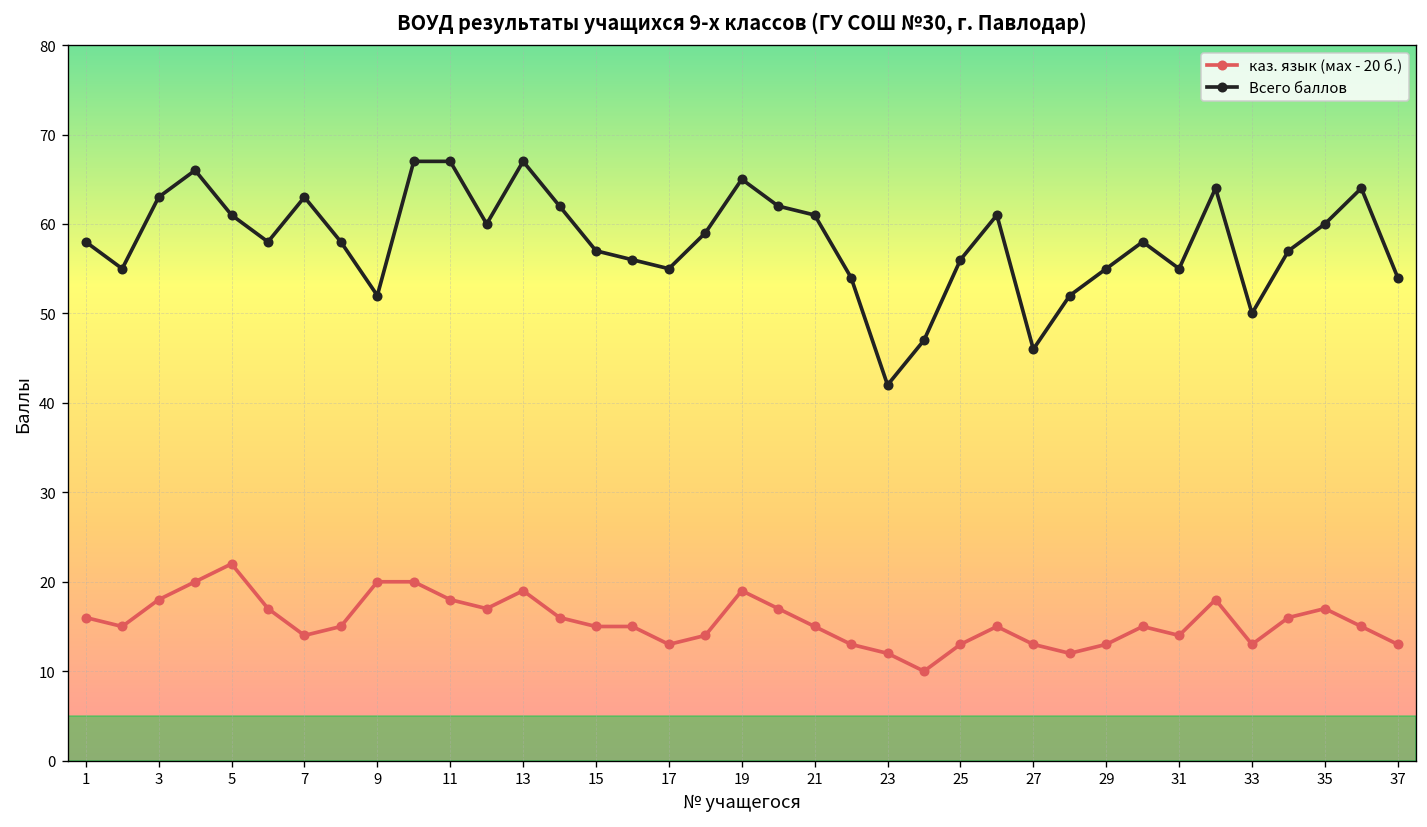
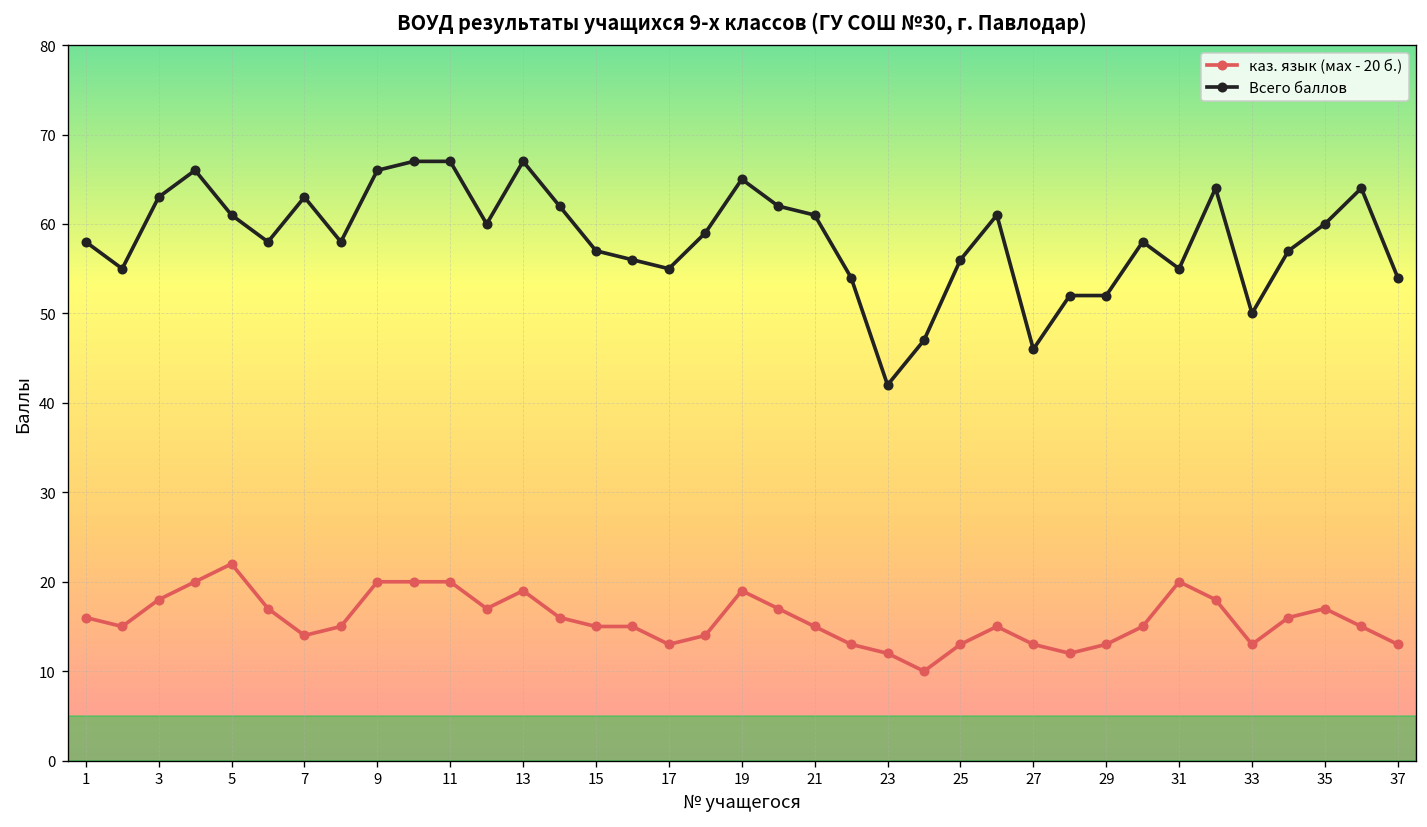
  {
    "каз. язык (мах - 20 б.)": {
      "1": 16,
      "3": 18,
      "5": 22,
      "7": 14,
      "9": 20,
-     "11": 18,
+     "11": 20,
      "13": 19,
      "15": 15,
      "17": 13,
      "19": 19,
      "21": 15,
      "23": 12,
      "25": 13,
      "27": 13,
      "29": 13,
-     "31": 14,
+     "31": 20,
      "33": 13,
      "35": 17,
      "37": 13
    },
    "Всего баллов": {
      "1": 58,
      "3": 63,
      "5": 61,
      "7": 63,
-     "9": 52,
+     "9": 66,
      "11": 67,
      "13": 67,
      "15": 57,
      "17": 55,
      "19": 65,
      "21": 61,
      "23": 42,
      "25": 56,
      "27": 46,
-     "29": 55,
+     "29": 52,
      "31": 55,
      "33": 50,
      "35": 60,
      "37": 54
    }
  }
